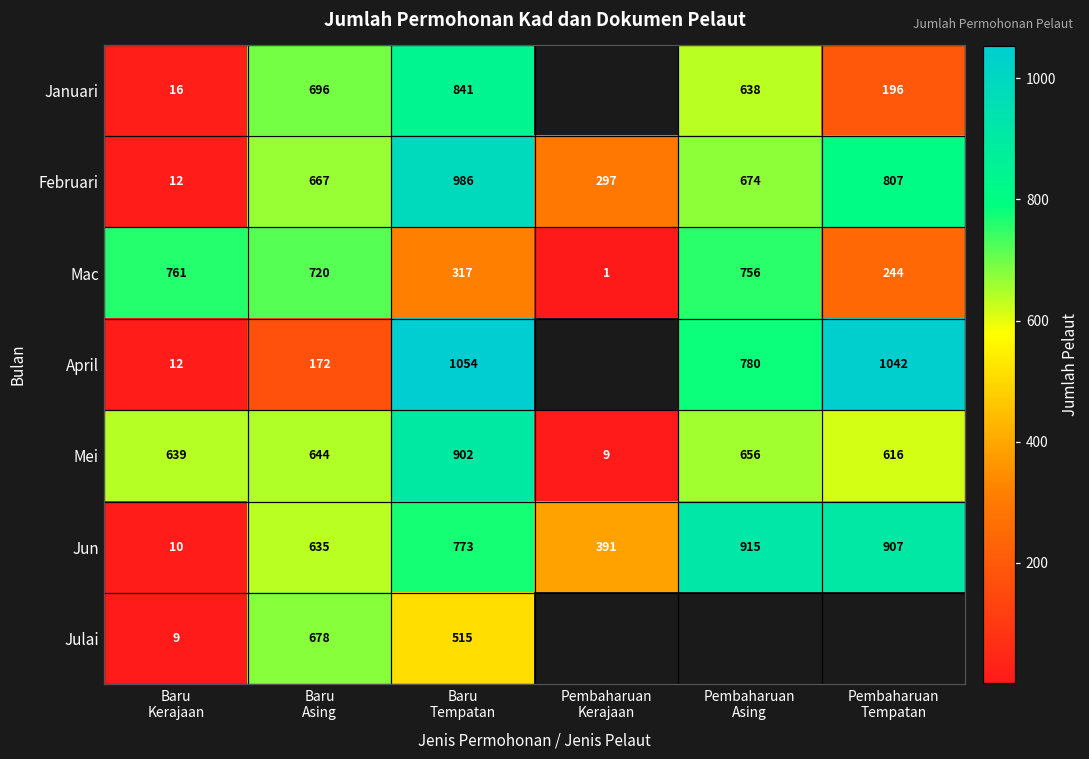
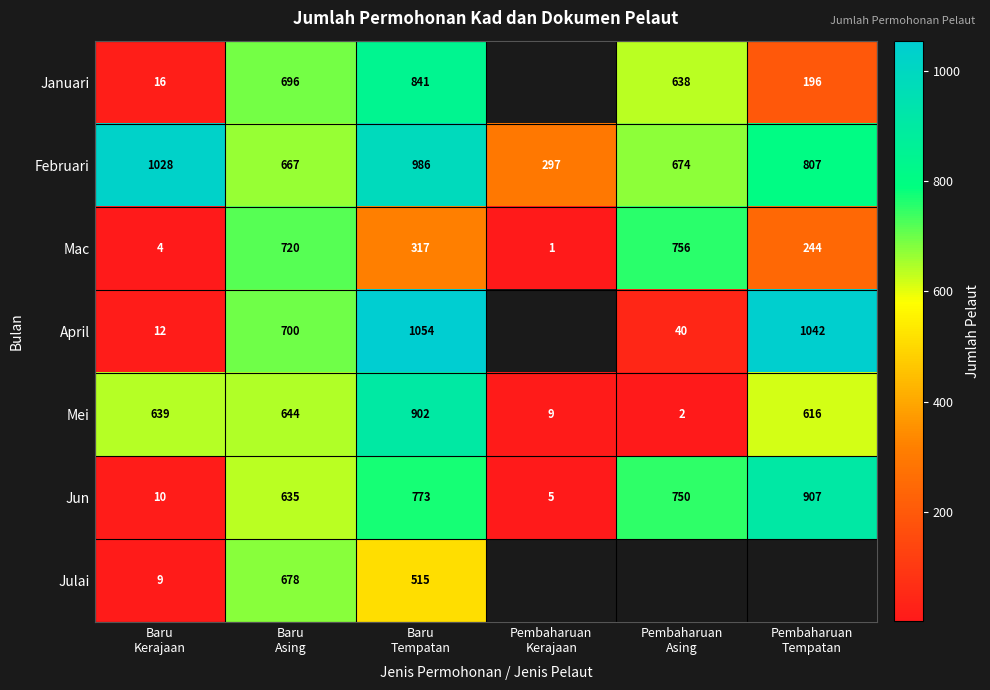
  {
    "Januari": {
      "Baru Kerajaan": 16,
      "Baru Asing": 696,
      "Baru Tempatan": 841,
      "Pembaharuan Asing": 638,
      "Pembaharuan Tempatan": 196
    },
    "Februari": {
-     "Baru Kerajaan": 12,
+     "Baru Kerajaan": 1028,
      "Baru Asing": 667,
      "Baru Tempatan": 986,
      "Pembaharuan Kerajaan": 297,
      "Pembaharuan Asing": 674,
      "Pembaharuan Tempatan": 807
    },
    "Mac": {
-     "Baru Kerajaan": 761,
+     "Baru Kerajaan": 4,
      "Baru Asing": 720,
      "Baru Tempatan": 317,
      "Pembaharuan Kerajaan": 1,
      "Pembaharuan Asing": 756,
      "Pembaharuan Tempatan": 244
    },
    "April": {
      "Baru Kerajaan": 12,
-     "Baru Asing": 172,
+     "Baru Asing": 700,
      "Baru Tempatan": 1054,
-     "Pembaharuan Asing": 780,
+     "Pembaharuan Asing": 40,
      "Pembaharuan Tempatan": 1042
    },
    "Mei": {
      "Baru Kerajaan": 639,
      "Baru Asing": 644,
      "Baru Tempatan": 902,
      "Pembaharuan Kerajaan": 9,
-     "Pembaharuan Asing": 656,
+     "Pembaharuan Asing": 2,
      "Pembaharuan Tempatan": 616
    },
    "Jun": {
      "Baru Kerajaan": 10,
      "Baru Asing": 635,
      "Baru Tempatan": 773,
-     "Pembaharuan Kerajaan": 391,
-     "Pembaharuan Asing": 915,
+     "Pembaharuan Kerajaan": 5,
+     "Pembaharuan Asing": 750,
      "Pembaharuan Tempatan": 907
    },
    "Julai": {
      "Baru Kerajaan": 9,
      "Baru Asing": 678,
      "Baru Tempatan": 515
    }
  }
